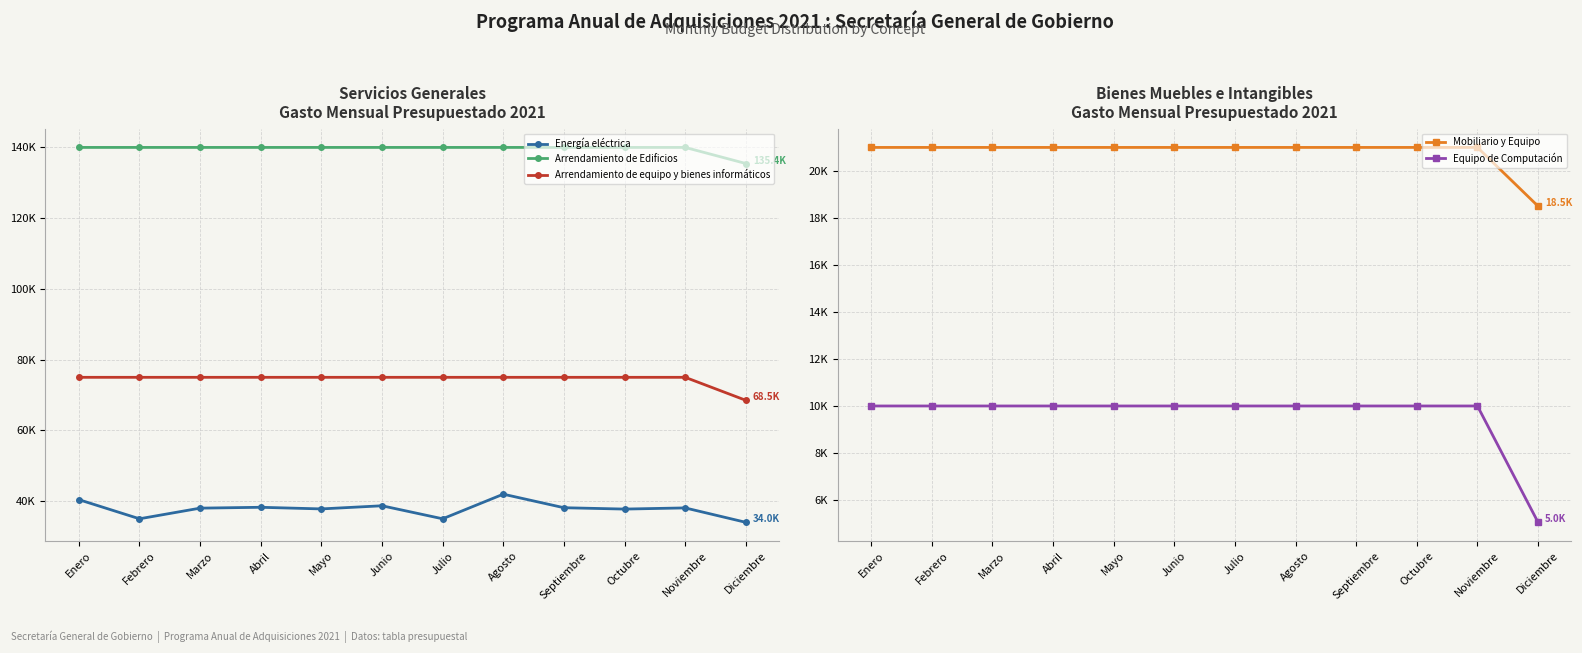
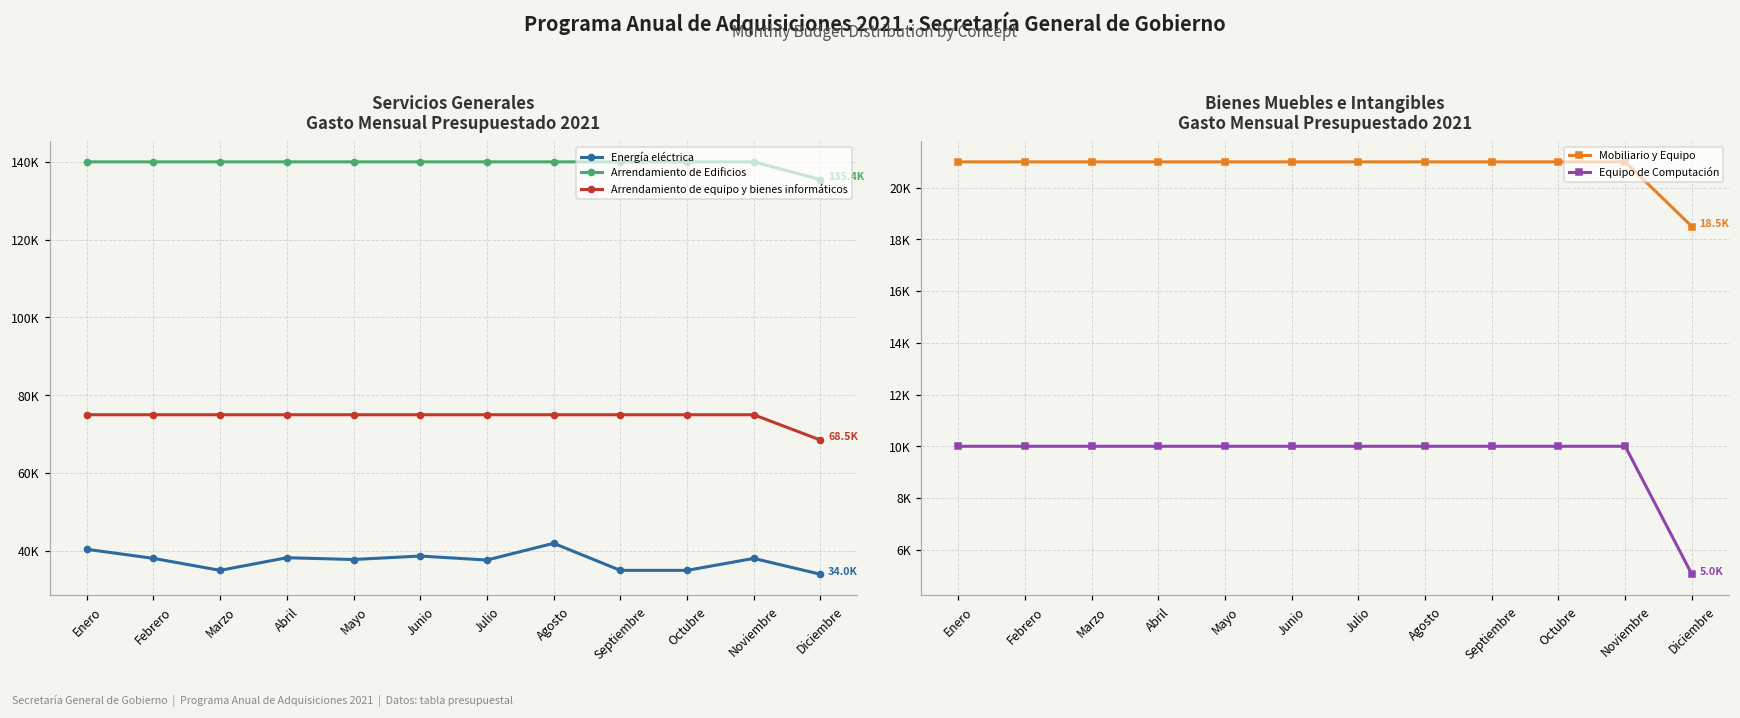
  {
    "Servicios Generales Gasto Mensual Presupuestado 2021": {
      "Energía eléctrica": {
        "Enero": "40000",
-       "Febrero": "35000",
-       "Marzo": "38000",
+       "Febrero": "38000",
+       "Marzo": "35000",
        "Abril": "38000",
        "Mayo": "38000",
        "Junio": "39000",
-       "Julio": "35000",
+       "Julio": "38000",
        "Agosto": "42000",
-       "Septiembre": "38000",
-       "Octubre": "38000",
+       "Septiembre": "35000",
+       "Octubre": "35000",
        "Noviembre": "38000"
      },
      "Arrendamiento de Edificios": {
        "Enero": "140000",
        "Febrero": "140000",
        "Marzo": "140000",
        "Abril": "140000",
        "Mayo": "140000",
        "Junio": "140000",
        "Julio": "140000",
        "Agosto": "140000"
      },
      "Arrendamiento de equipo y bienes informáticos": {
        "Diciembre": "68.5K"
      }
    },
    "Bienes Muebles e Intangibles Gasto Mensual Presupuestado 2021": {
      "Mobiliario y Equipo": {
        "Diciembre": "18.5K"
      },
      "Equipo de Computación": {
        "Diciembre": "5.0K"
      }
    }
  }
